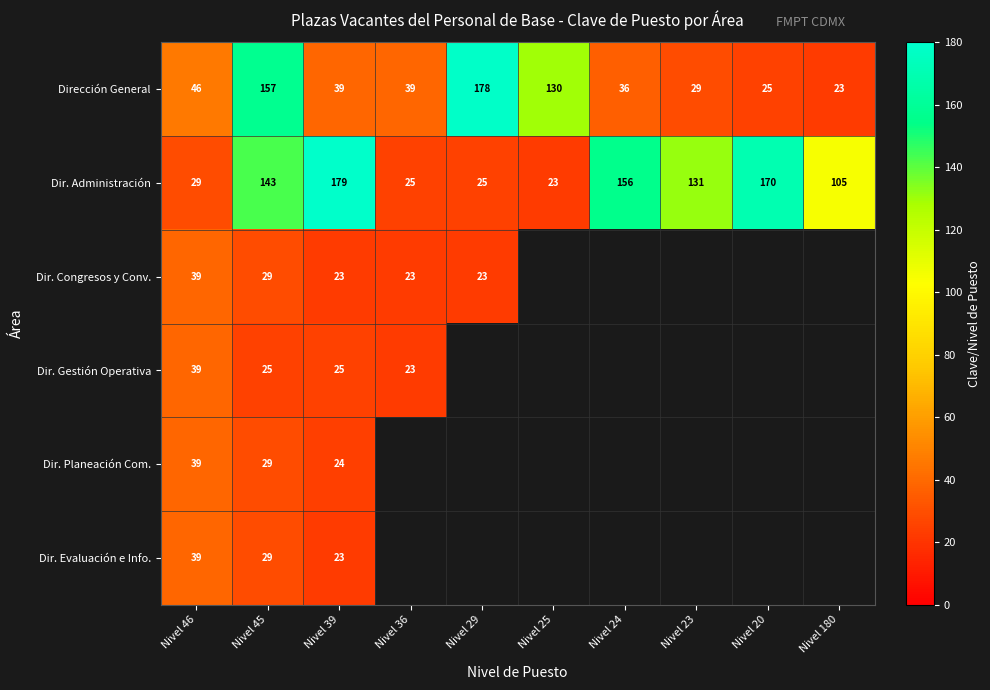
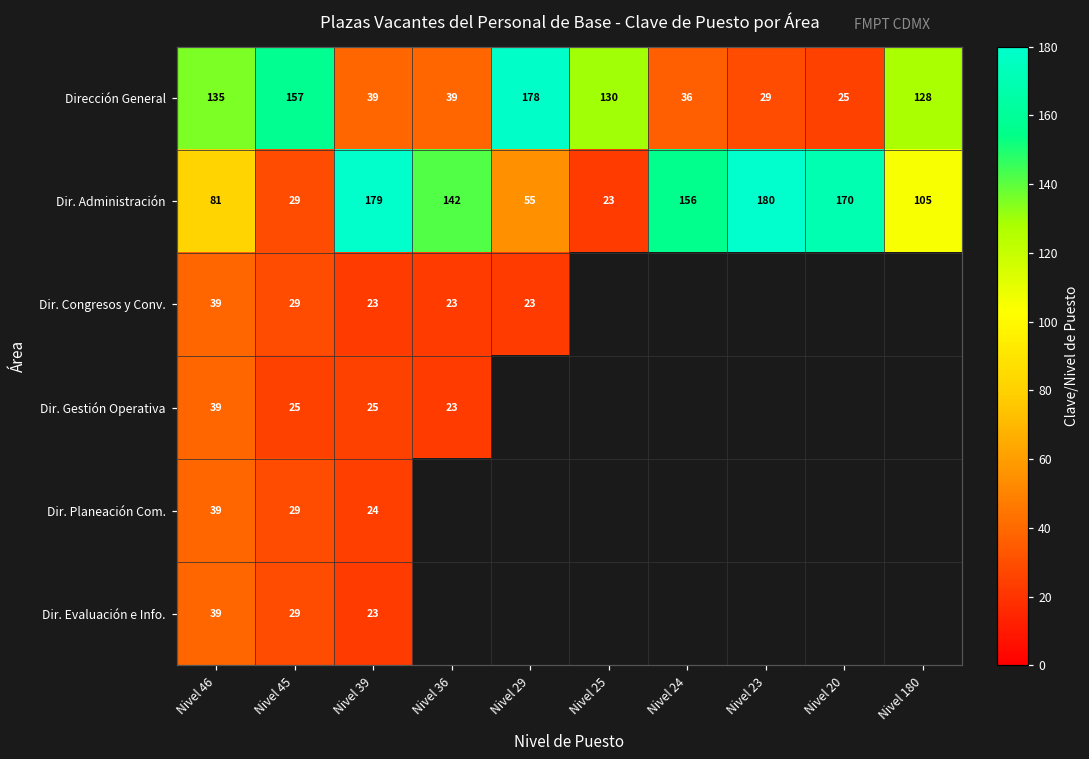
  {
    "Dirección General": {
-     "Nivel 46": 46,
+     "Nivel 46": 135,
      "Nivel 45": 157,
      "Nivel 39": 39,
      "Nivel 36": 39,
      "Nivel 29": 178,
      "Nivel 25": 130,
      "Nivel 24": 36,
      "Nivel 23": 29,
      "Nivel 20": 25,
-     "Nivel 180": 23
+     "Nivel 180": 128
    },
    "Dir. Administración": {
-     "Nivel 46": 29,
-     "Nivel 45": 143,
+     "Nivel 46": 81,
+     "Nivel 45": 29,
      "Nivel 39": 179,
-     "Nivel 36": 25,
-     "Nivel 29": 25,
+     "Nivel 36": 142,
+     "Nivel 29": 55,
      "Nivel 25": 23,
      "Nivel 24": 156,
-     "Nivel 23": 131,
+     "Nivel 23": 180,
      "Nivel 20": 170,
      "Nivel 180": 105
    },
    "Dir. Congresos y Conv.": {
      "Nivel 46": 39,
      "Nivel 45": 29,
      "Nivel 39": 23,
      "Nivel 36": 23,
      "Nivel 29": 23
    },
    "Dir. Gestión Operativa": {
      "Nivel 46": 39,
      "Nivel 45": 25,
      "Nivel 39": 25,
      "Nivel 36": 23
    },
    "Dir. Planeación Com.": {
      "Nivel 46": 39,
      "Nivel 45": 29,
      "Nivel 39": 24
    },
    "Dir. Evaluación e Info.": {
      "Nivel 46": 39,
      "Nivel 45": 29,
      "Nivel 39": 23
    }
  }
